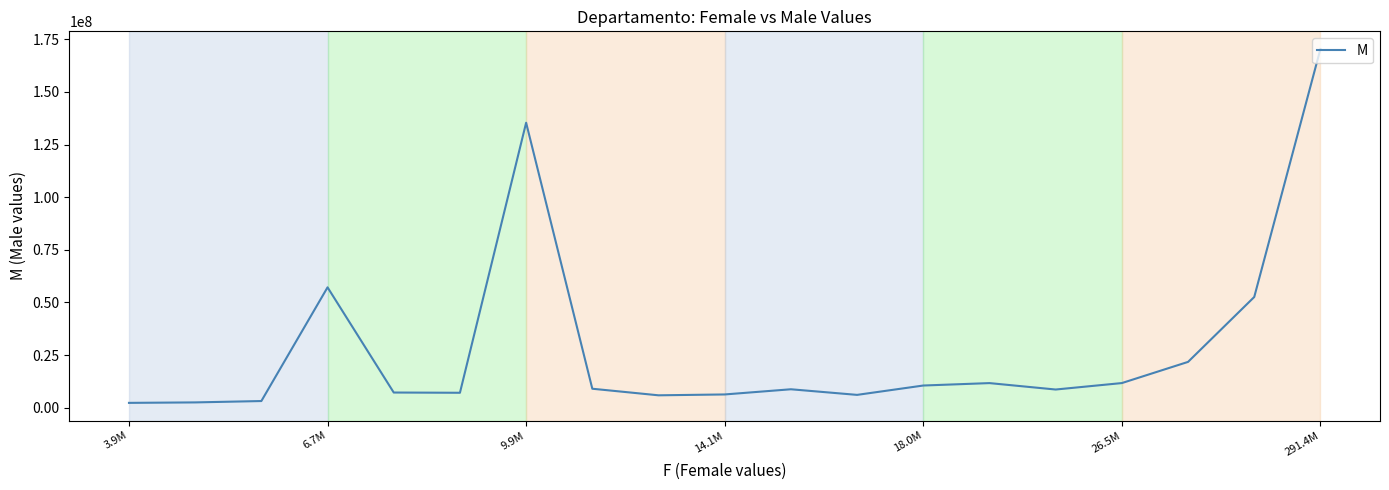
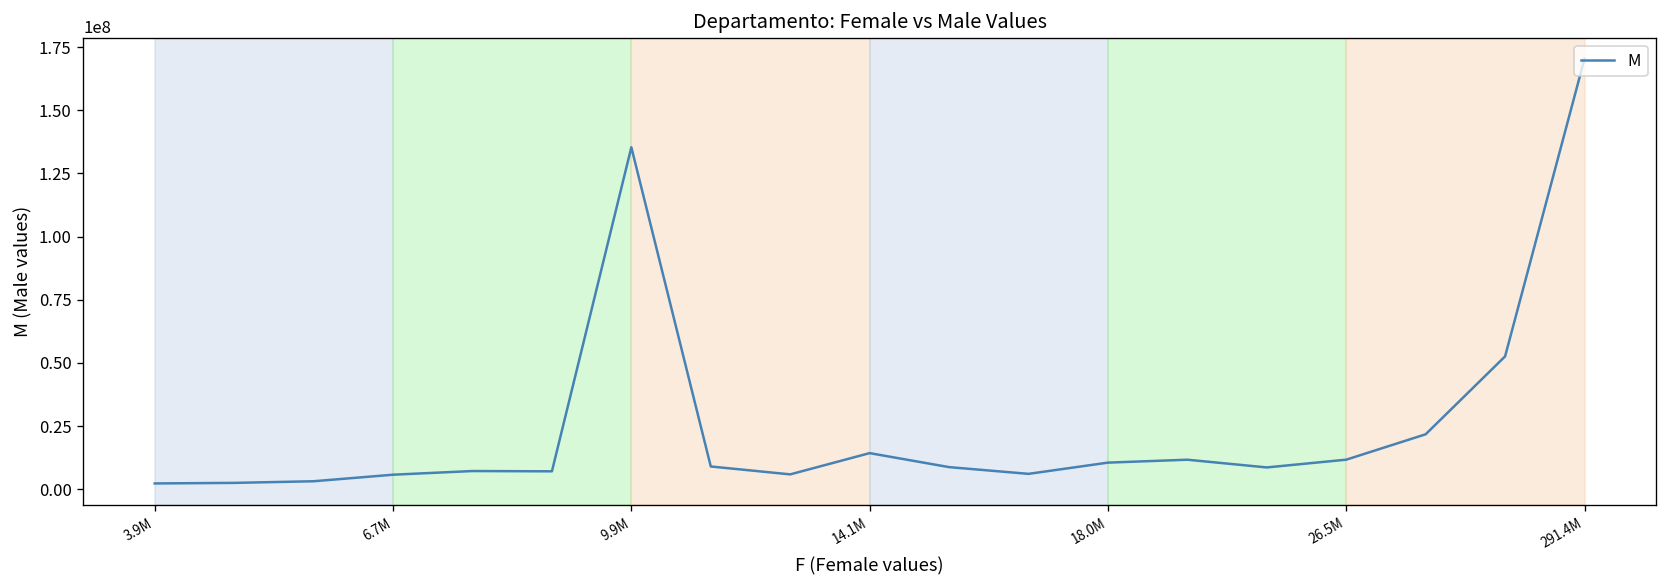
  {
    "3.9M": 2000000,
-   "6.7M": 57000000,
+   "6.7M": 6000000,
    "9.9M": 135000000,
-   "14.1M": 6000000,
+   "14.1M": 14000000,
    "18.0M": 11000000,
    "26.5M": 12000000
  }
